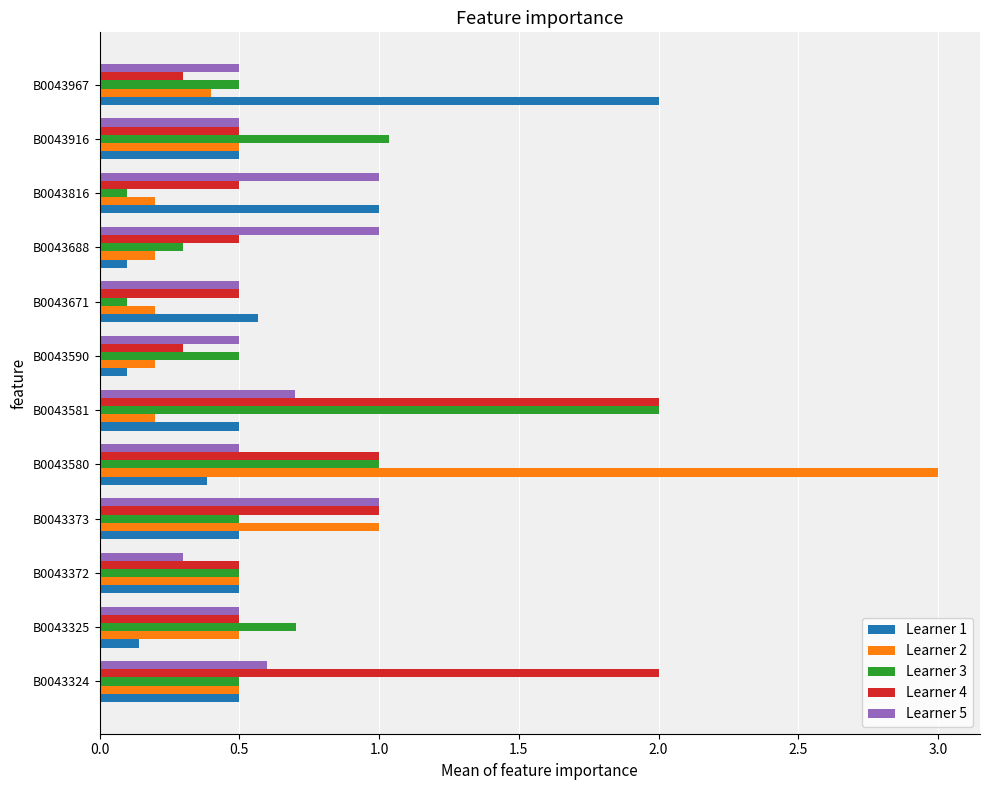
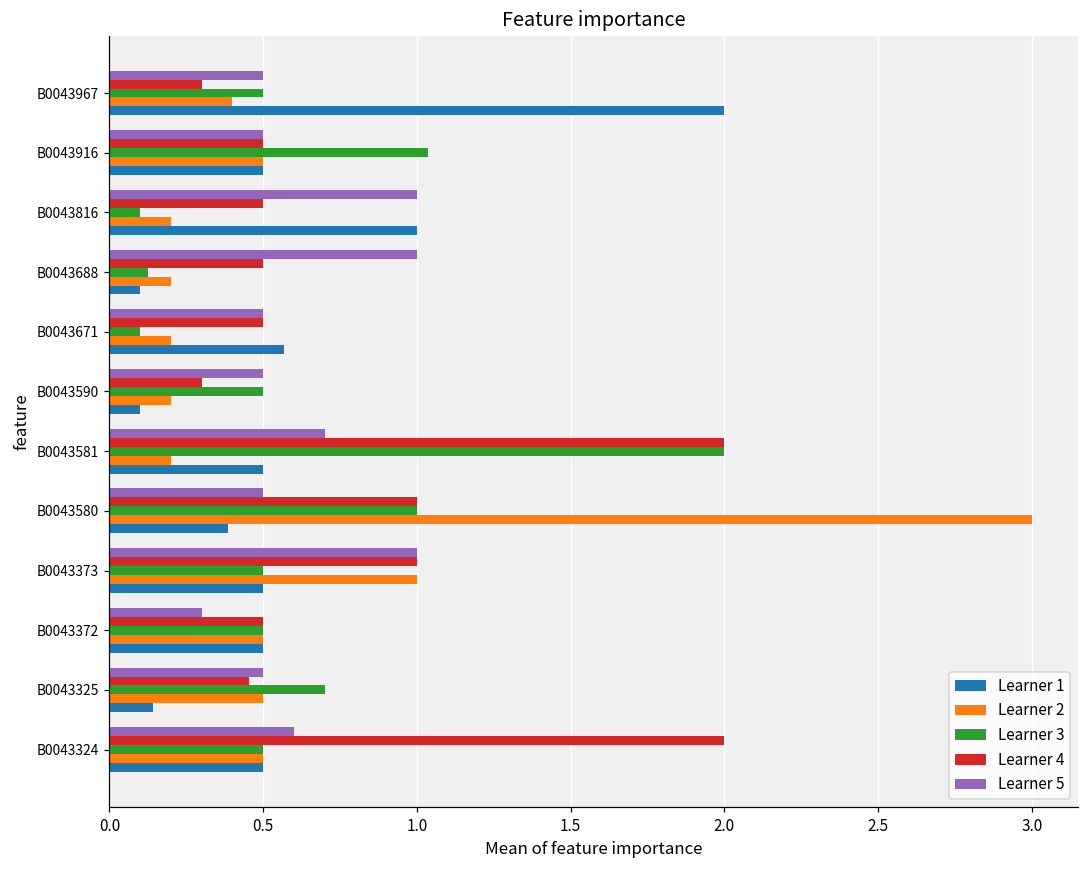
  {
    "Learner 1": {
      "B0043967": 2.00,
      "B0043916": 0.50,
      "B0043816": 1.00,
      "B0043688": 0.10,
      "B0043671": 0.57,
      "B0043590": 0.10,
      "B0043581": 0.50,
      "B0043580": 0.39,
      "B0043373": 0.50,
      "B0043372": 0.50,
      "B0043325": 0.14,
      "B0043324": 0.50
    },
    "Learner 2": {
      "B0043967": 0.40,
      "B0043916": 0.50,
      "B0043816": 0.20,
      "B0043688": 0.20,
      "B0043671": 0.20,
      "B0043590": 0.20,
      "B0043581": 0.20,
      "B0043580": 3.00,
      "B0043373": 1.00,
      "B0043372": 0.50,
      "B0043325": 0.50,
      "B0043324": 0.50
    },
    "Learner 3": {
      "B0043967": 0.50,
      "B0043916": 1.04,
      "B0043816": 0.10,
-     "B0043688": 0.30,
+     "B0043688": 0.12,
      "B0043671": 0.10,
      "B0043590": 0.50,
      "B0043581": 2.00,
      "B0043580": 1.00,
      "B0043373": 0.50,
      "B0043372": 0.50,
      "B0043325": 0.70,
      "B0043324": 0.50
    },
    "Learner 4": {
      "B0043967": 0.30,
      "B0043916": 0.50,
      "B0043816": 0.50,
      "B0043688": 0.50,
      "B0043671": 0.50,
      "B0043590": 0.30,
      "B0043581": 2.00,
      "B0043580": 1.00,
      "B0043373": 1.00,
      "B0043372": 0.50,
-     "B0043325": 0.50,
+     "B0043325": 0.45,
      "B0043324": 2.00
    },
    "Learner 5": {
      "B0043967": 0.50,
      "B0043916": 0.50,
      "B0043816": 1.00,
      "B0043688": 1.00,
      "B0043671": 0.50,
      "B0043590": 0.50,
      "B0043581": 0.70,
      "B0043580": 0.50,
      "B0043373": 1.00,
      "B0043372": 0.30,
      "B0043325": 0.50,
      "B0043324": 0.60
    }
  }
